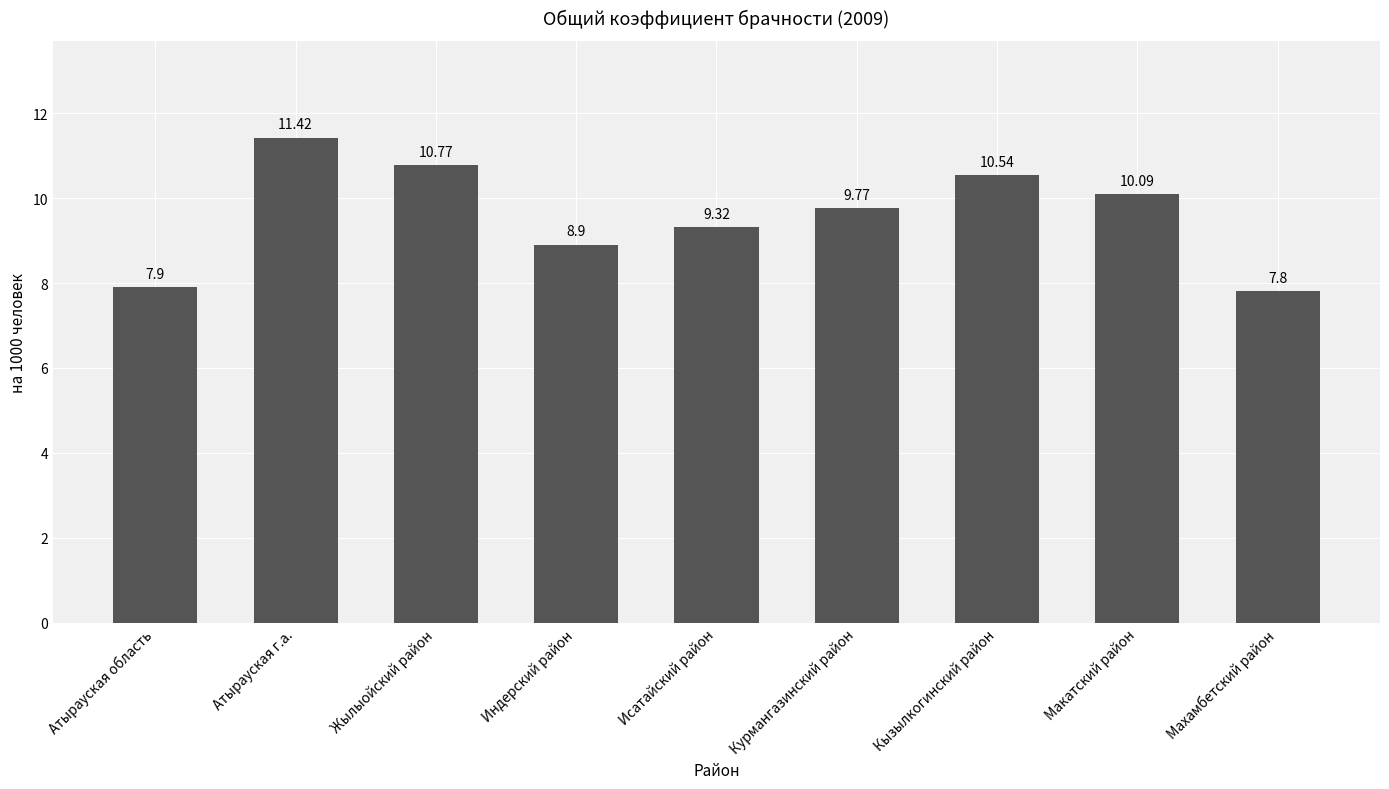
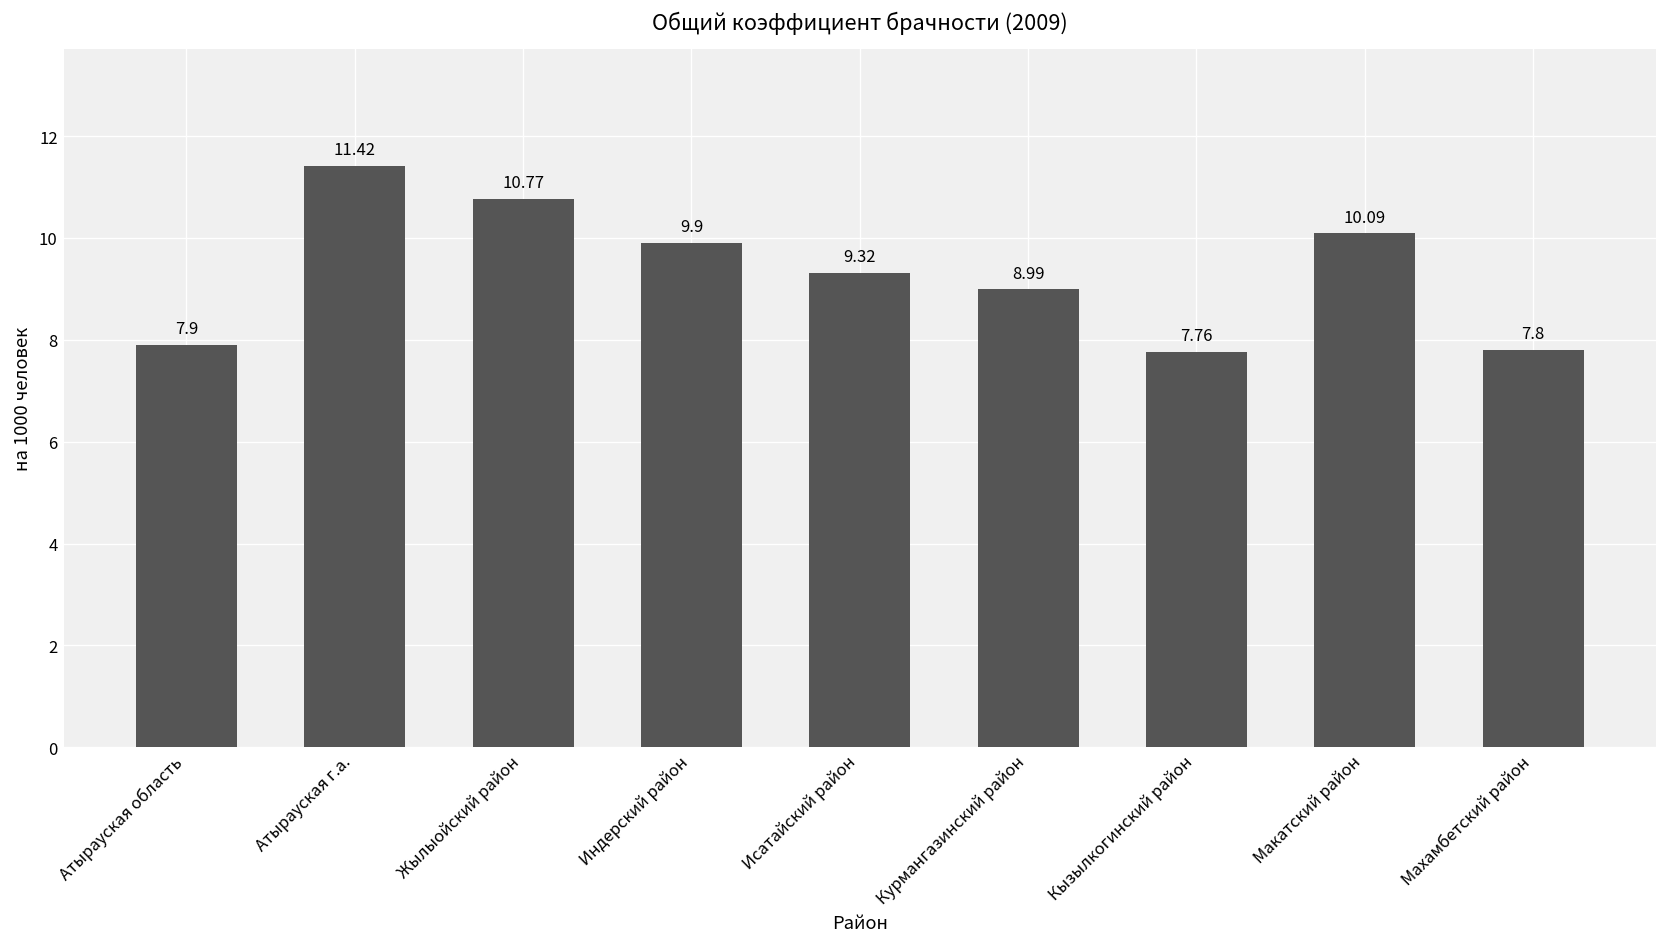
  {
    "Атырауская область": 7.9,
    "Атырауская г.а.": 11.42,
    "Жылыойский район": 10.77,
-   "Индерский район": 8.9,
+   "Индерский район": 9.9,
    "Исатайский район": 9.32,
-   "Курмангазинский район": 9.77,
-   "Кызылкогинский район": 10.54,
+   "Курмангазинский район": 8.99,
+   "Кызылкогинский район": 7.76,
    "Макатский район": 10.09,
    "Махамбетский район": 7.8
  }
